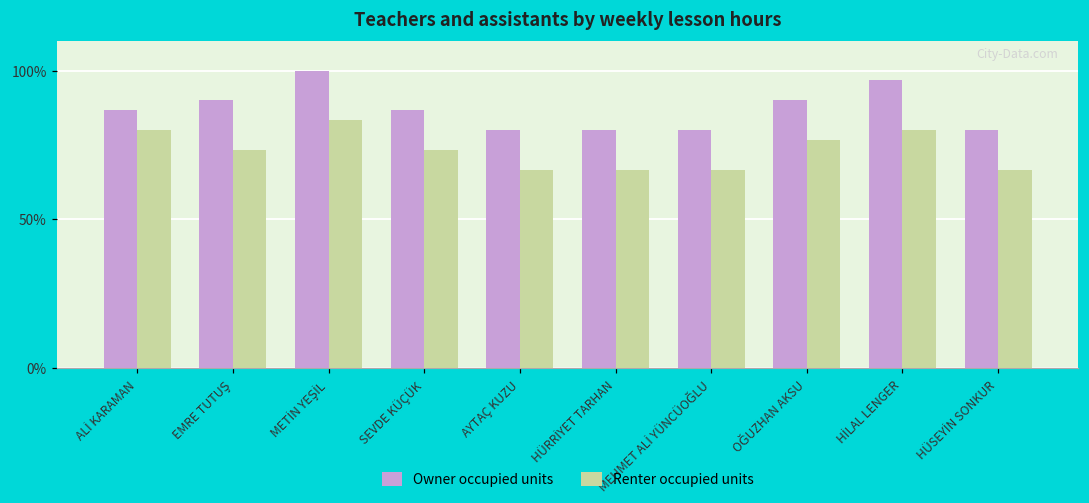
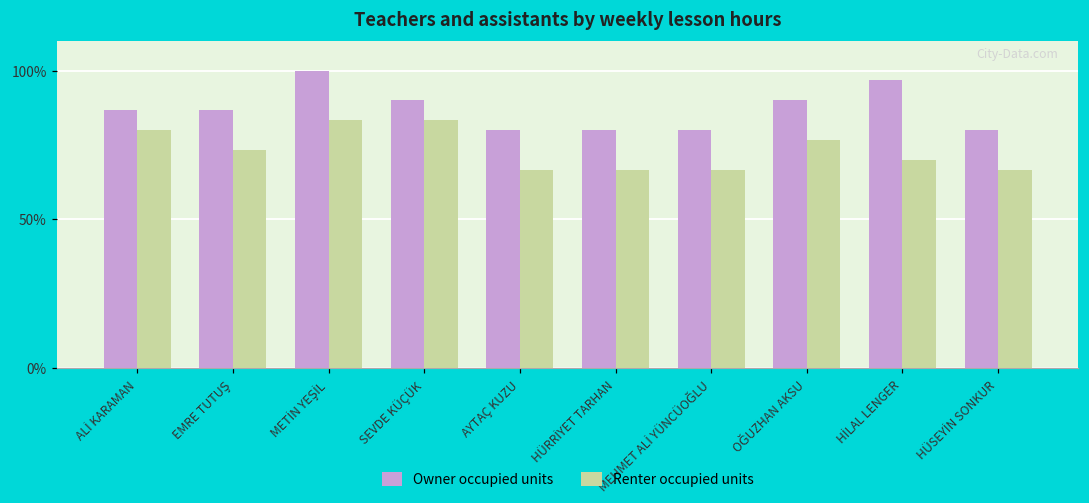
  {
    "Owner occupied units": {
      "ALİ KARAMAN": "87%",
-     "EMRE TUTUŞ": "90%",
+     "EMRE TUTUŞ": "87%",
      "METİN YEŞİL": "100%",
-     "SEVDE KÜÇÜK": "87%",
+     "SEVDE KÜÇÜK": "90%",
      "AYTAÇ KUZU": "80%",
      "HÜRRİYET TARHAN": "80%",
      "MEHMET ALİ YÜNCÜOĞLU": "80%",
      "OĞUZHAN AKSU": "90%",
      "HİLAL LENGER": "97%",
      "HÜSEYİN SONKUR": "80%"
    },
    "Renter occupied units": {
      "ALİ KARAMAN": "80%",
      "EMRE TUTUŞ": "73%",
      "METİN YEŞİL": "83%",
-     "SEVDE KÜÇÜK": "73%",
+     "SEVDE KÜÇÜK": "83%",
      "AYTAÇ KUZU": "67%",
      "HÜRRİYET TARHAN": "67%",
      "MEHMET ALİ YÜNCÜOĞLU": "67%",
      "OĞUZHAN AKSU": "77%",
-     "HİLAL LENGER": "80%",
+     "HİLAL LENGER": "70%",
      "HÜSEYİN SONKUR": "67%"
    }
  }
